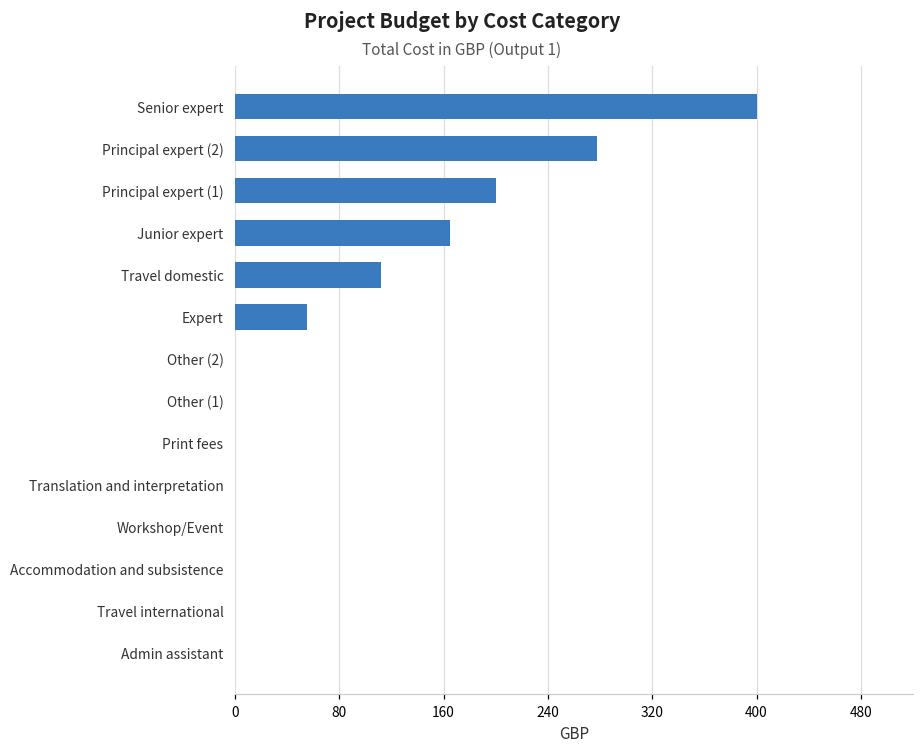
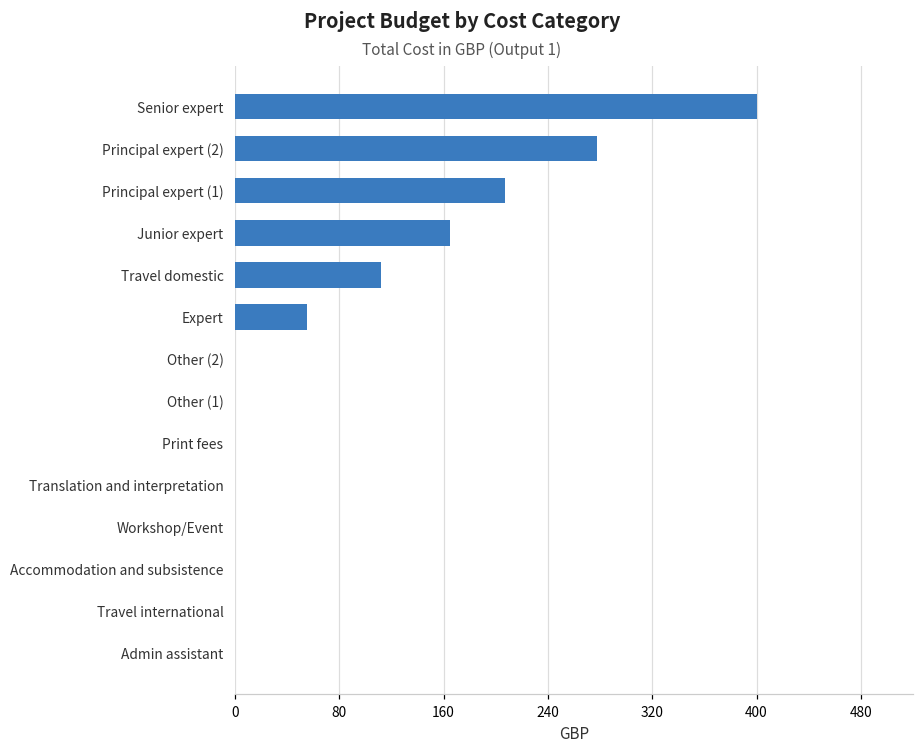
  {
    "Senior expert": 400,
    "Principal expert (2)": 278,
-   "Principal expert (1)": 200,
+   "Principal expert (1)": 207,
    "Junior expert": 165,
    "Travel domestic": 112,
    "Expert": 55,
    "Other (2)": 0,
    "Other (1)": 0,
    "Print fees": 0,
    "Translation and interpretation": 0,
    "Workshop/Event": 0,
    "Accommodation and subsistence": 0,
    "Travel international": 0,
    "Admin assistant": 0
  }
